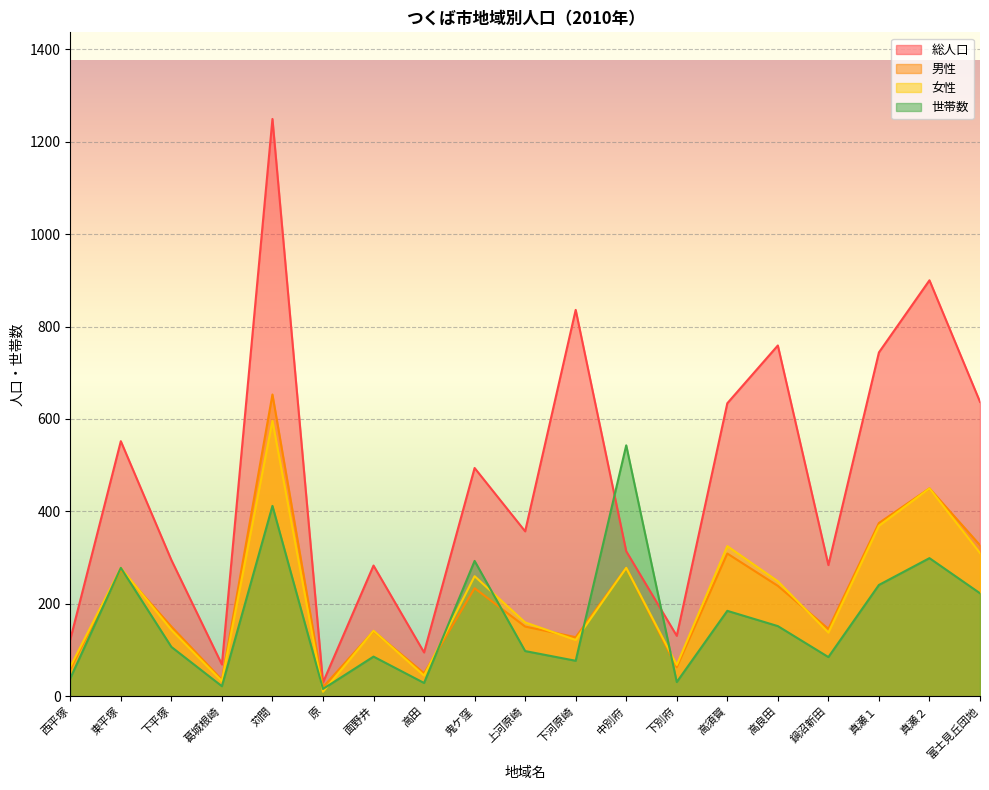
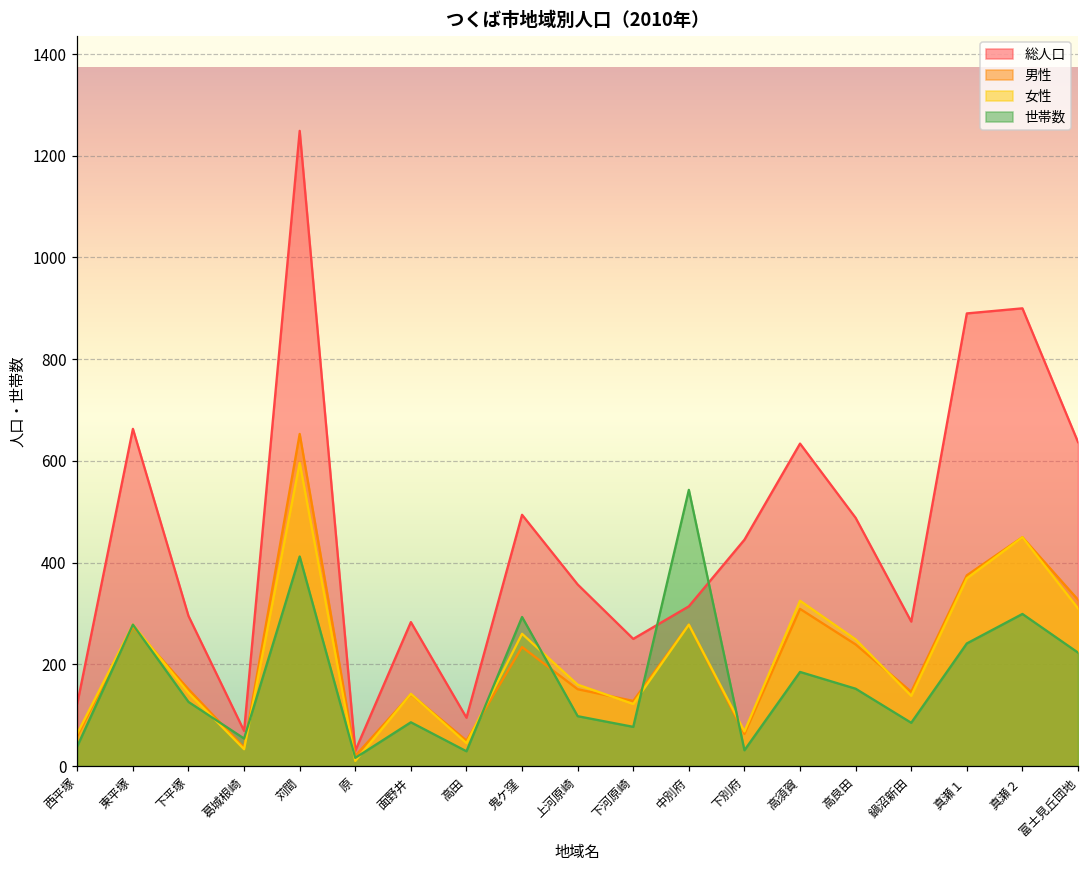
  {
    "総人口": {
      "西平塚": 120,
-     "東平塚": 550,
+     "東平塚": 660,
      "下平塚": 300,
      "葛城根崎": 70,
      "苅間": 1250,
      "原": 30,
      "面野井": 280,
      "高田": 100,
      "鬼ケ窪": 490,
      "上河原崎": 360,
-     "下河原崎": 840,
+     "下河原崎": 250,
      "中別府": 310,
-     "下別府": 130,
+     "下別府": 450,
      "高須賀": 630,
-     "高良田": 760,
+     "高良田": 490,
      "鍋沼新田": 280,
-     "真瀬１": 740,
+     "真瀬１": 890,
      "真瀬２": 900,
      "富士見丘団地": 640
    },
    "世帯数": {
      "西平塚": 40,
-     "下平塚": 110,
-     "葛城根崎": 20,
+     "下平塚": 130,
+     "葛城根崎": 50,
      "苅間": 410,
      "面野井": 90,
      "高田": 30,
      "鬼ケ窪": 290,
      "上河原崎": 100,
      "下河原崎": 80,
      "中別府": 540,
      "下別府": 30,
      "高須賀": 190,
      "高良田": 150,
      "鍋沼新田": 90,
      "真瀬１": 240,
      "真瀬２": 300,
      "富士見丘団地": 220
    }
  }
